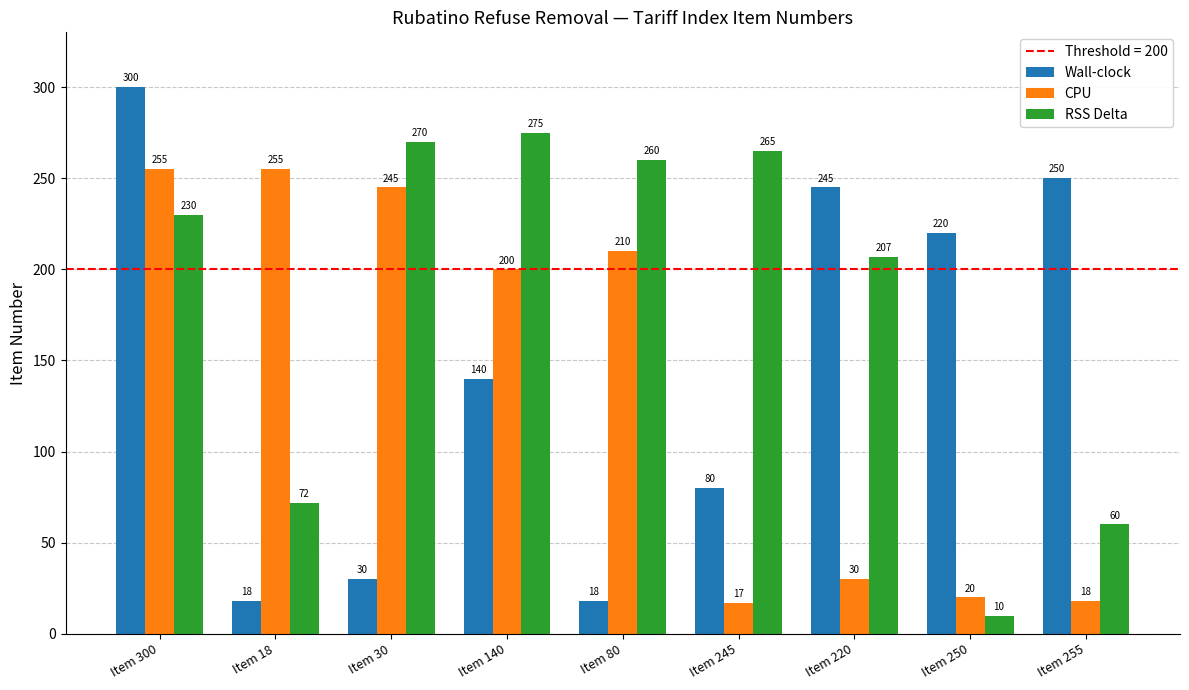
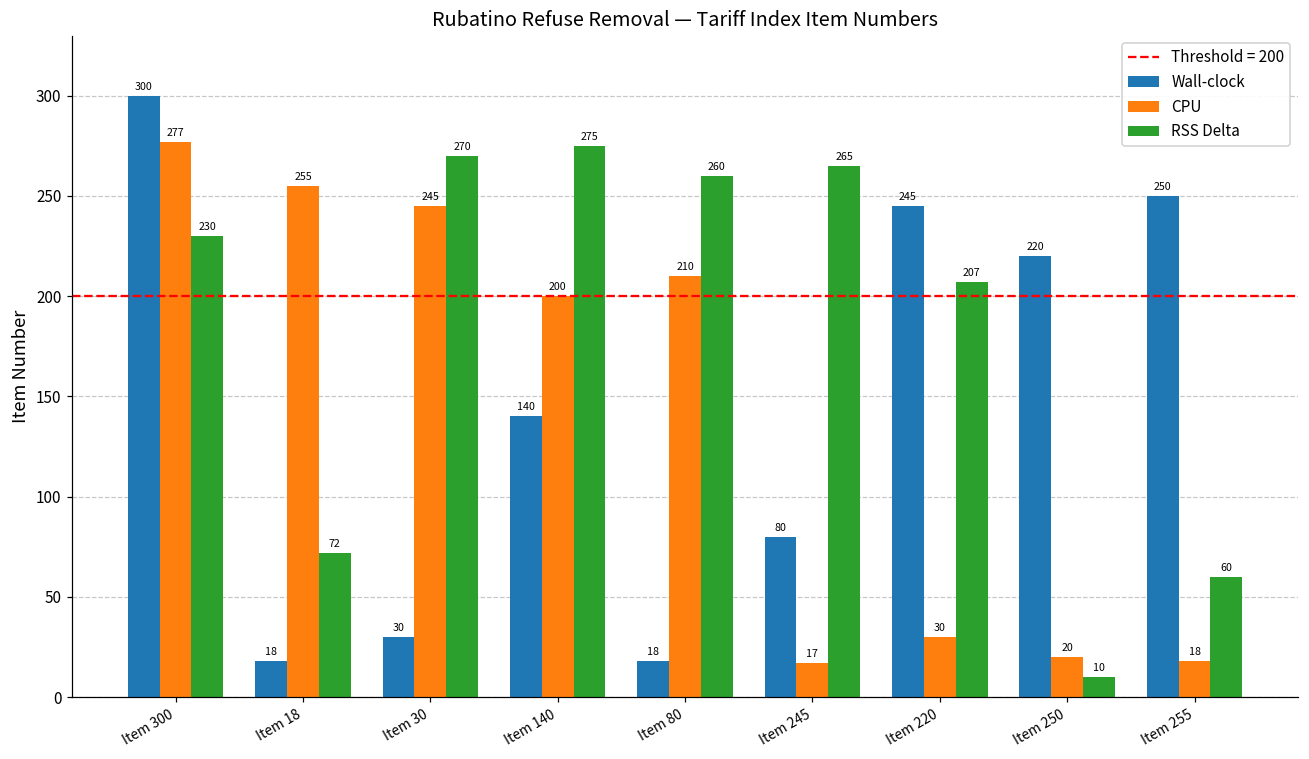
  {
    "Wall-clock": {
      "Item 300": 300,
      "Item 18": 18,
      "Item 30": 30,
      "Item 140": 140,
      "Item 80": 18,
      "Item 245": 80,
      "Item 220": 245,
      "Item 250": 220,
      "Item 255": 250
    },
    "CPU": {
-     "Item 300": 255,
+     "Item 300": 277,
      "Item 18": 255,
      "Item 30": 245,
      "Item 140": 200,
      "Item 80": 210,
      "Item 245": 17,
      "Item 220": 30,
      "Item 250": 20,
      "Item 255": 18
    },
    "RSS Delta": {
      "Item 300": 230,
      "Item 18": 72,
      "Item 30": 270,
      "Item 140": 275,
      "Item 80": 260,
      "Item 245": 265,
      "Item 220": 207,
      "Item 250": 10,
      "Item 255": 60
    }
  }
